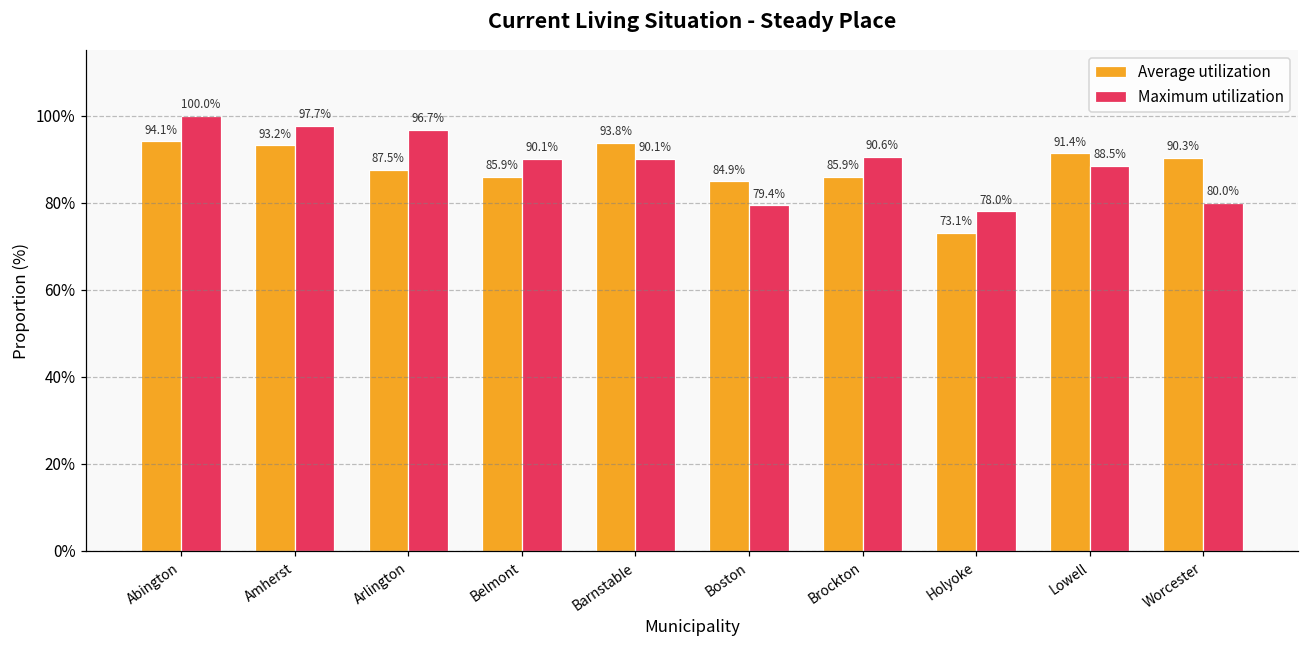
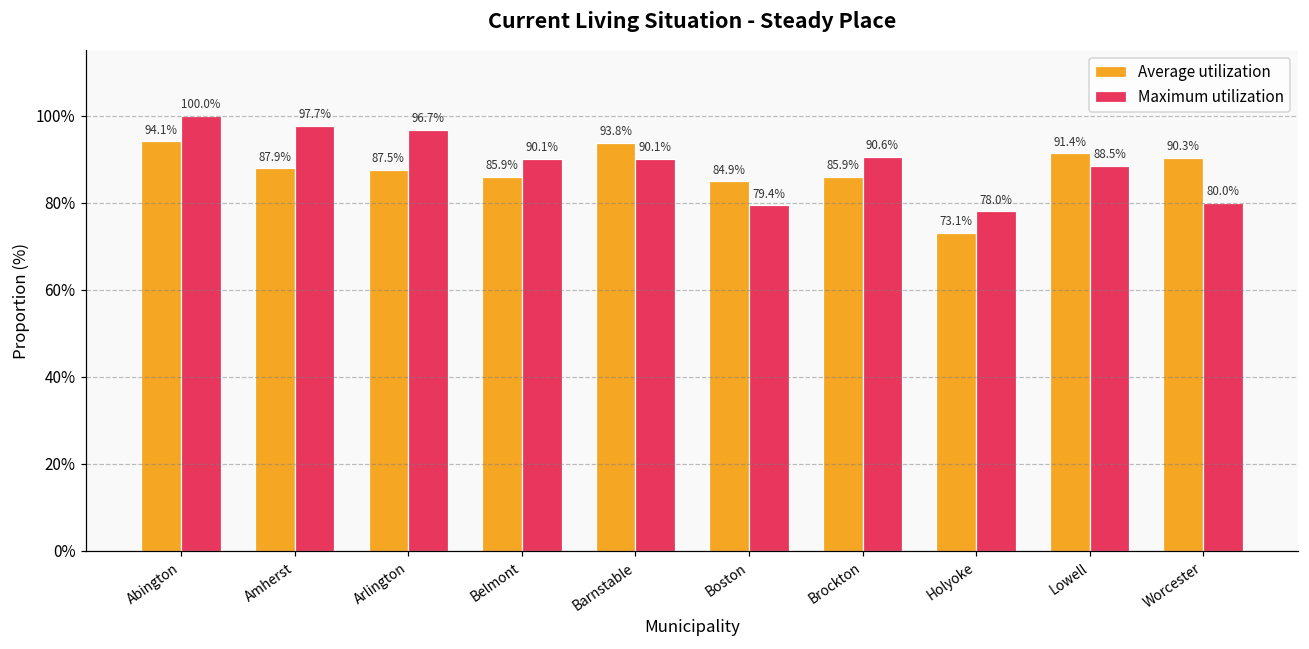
  {
    "Average utilization": {
      "Abington": "94.1%",
-     "Amherst": "93.2%",
+     "Amherst": "87.9%",
      "Arlington": "87.5%",
      "Belmont": "85.9%",
      "Barnstable": "93.8%",
      "Boston": "84.9%",
      "Brockton": "85.9%",
      "Holyoke": "73.1%",
      "Lowell": "91.4%",
      "Worcester": "90.3%"
    },
    "Maximum utilization": {
      "Abington": "100.0%",
      "Amherst": "97.7%",
      "Arlington": "96.7%",
      "Belmont": "90.1%",
      "Barnstable": "90.1%",
      "Boston": "79.4%",
      "Brockton": "90.6%",
      "Holyoke": "78.0%",
      "Lowell": "88.5%",
      "Worcester": "80.0%"
    }
  }
